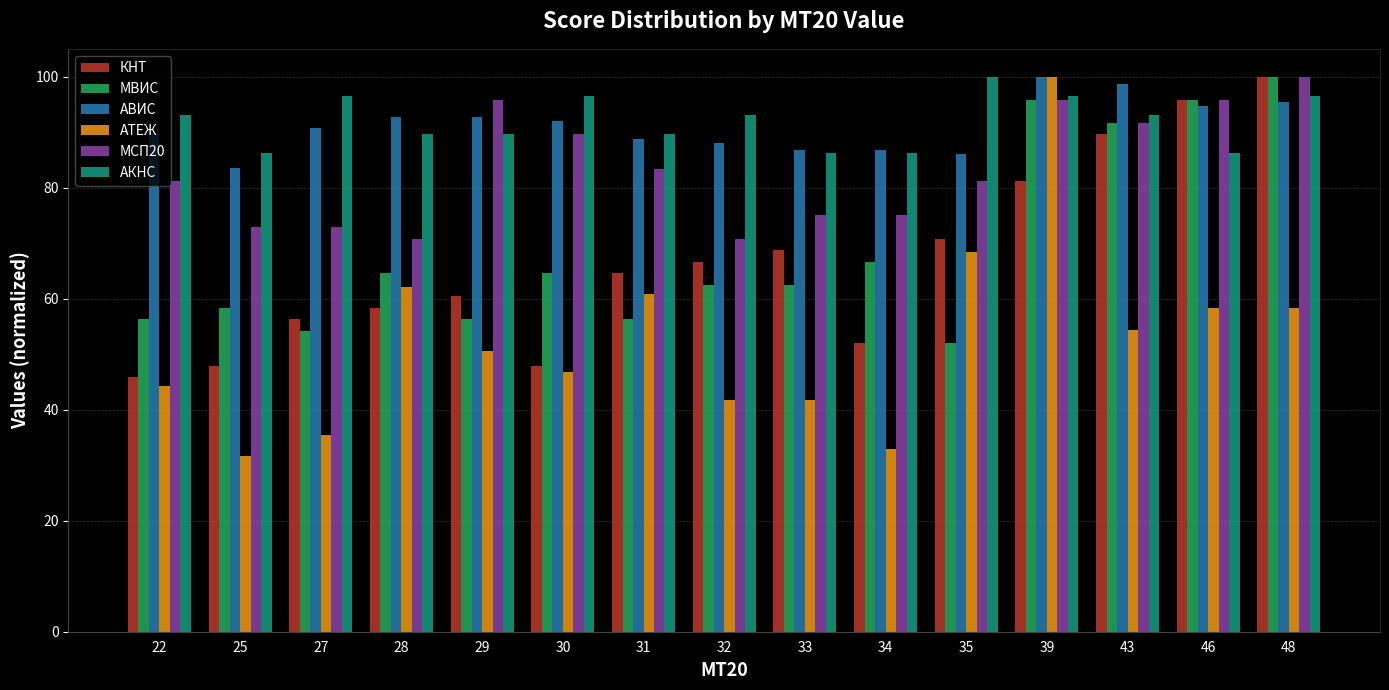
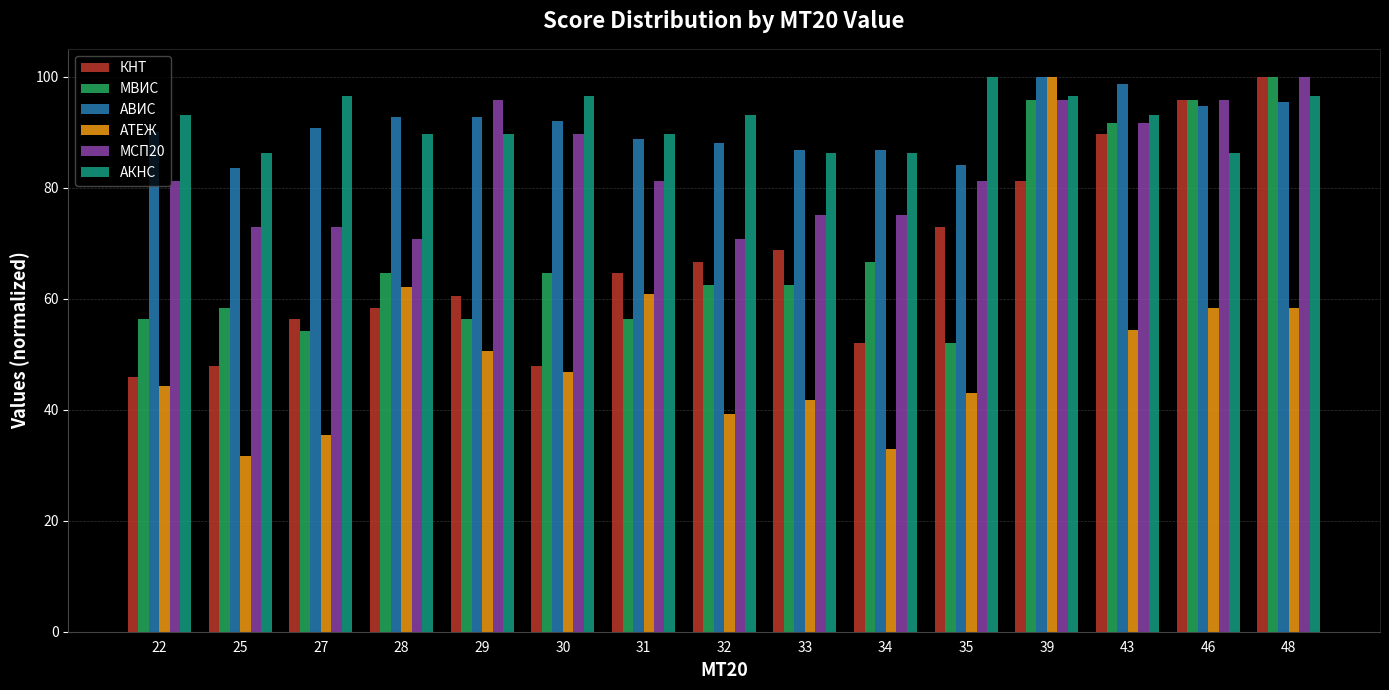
  {
    "КНТ": {
      "22": 46,
      "25": 48,
      "27": 56,
      "28": 58,
      "29": 60,
      "30": 48,
      "31": 65,
      "32": 67,
      "33": 69,
      "34": 52,
-     "35": 71,
+     "35": 73,
      "39": 81,
      "43": 90,
      "46": 96,
      "48": 100
    },
    "АВИС": {
      "25": 83,
      "27": 91,
      "28": 93,
      "29": 93,
      "30": 92,
      "31": 89,
      "32": 88,
      "33": 87,
      "34": 87,
-     "35": 86,
+     "35": 84,
      "39": 100,
      "43": 99,
      "46": 95,
      "48": 95
    },
    "АТЕЖ": {
      "22": 44,
      "25": 32,
      "27": 35,
      "28": 62,
      "29": 51,
      "30": 47,
      "31": 61,
-     "32": 42,
+     "32": 39,
      "33": 42,
      "34": 33,
-     "35": 68,
+     "35": 43,
      "39": 100,
      "43": 54,
      "46": 58,
      "48": 58
    },
    "МСП20": {
      "22": 81,
      "25": 73,
      "27": 73,
      "28": 71,
      "29": 96,
      "30": 90,
-     "31": 83,
+     "31": 81,
      "32": 71,
      "33": 75,
      "34": 75,
      "35": 81,
      "39": 96,
      "43": 92,
      "46": 96,
      "48": 100
    }
  }
